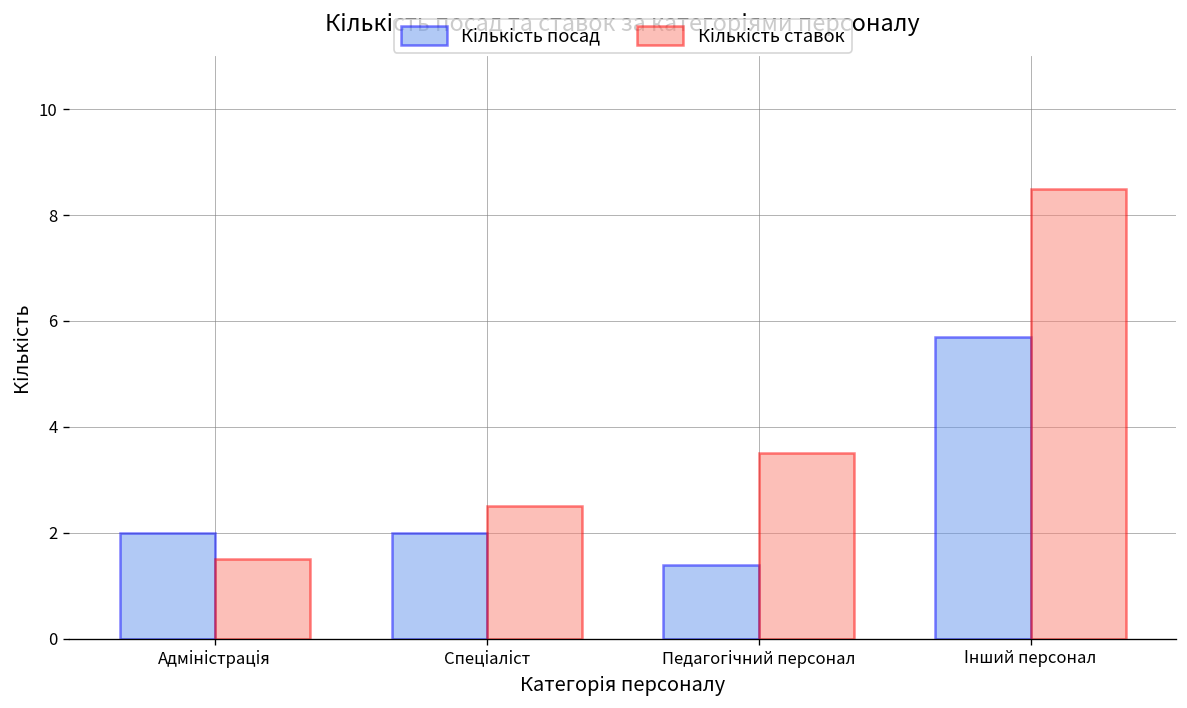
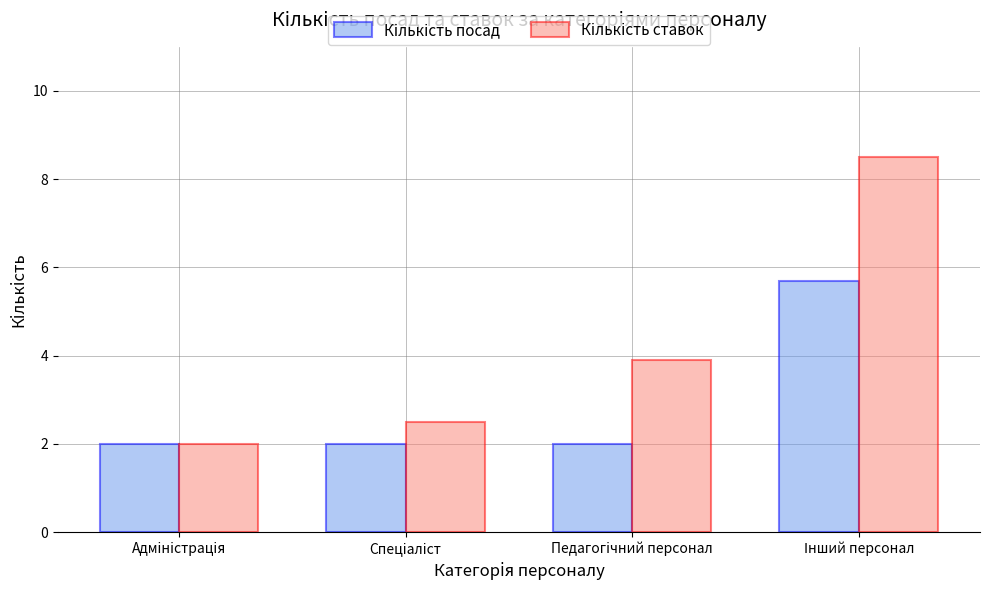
  {
    "Кількість посад": {
      "Адміністрація": 2.0,
      "Спеціаліст": 2.0,
-     "Педагогічний персонал": 1.4,
+     "Педагогічний персонал": 2.0,
      "Інший персонал": 5.7
    },
    "Кількість ставок": {
-     "Адміністрація": 1.5,
+     "Адміністрація": 2.0,
      "Спеціаліст": 2.5,
-     "Педагогічний персонал": 3.5,
+     "Педагогічний персонал": 3.9,
      "Інший персонал": 8.5
    }
  }
